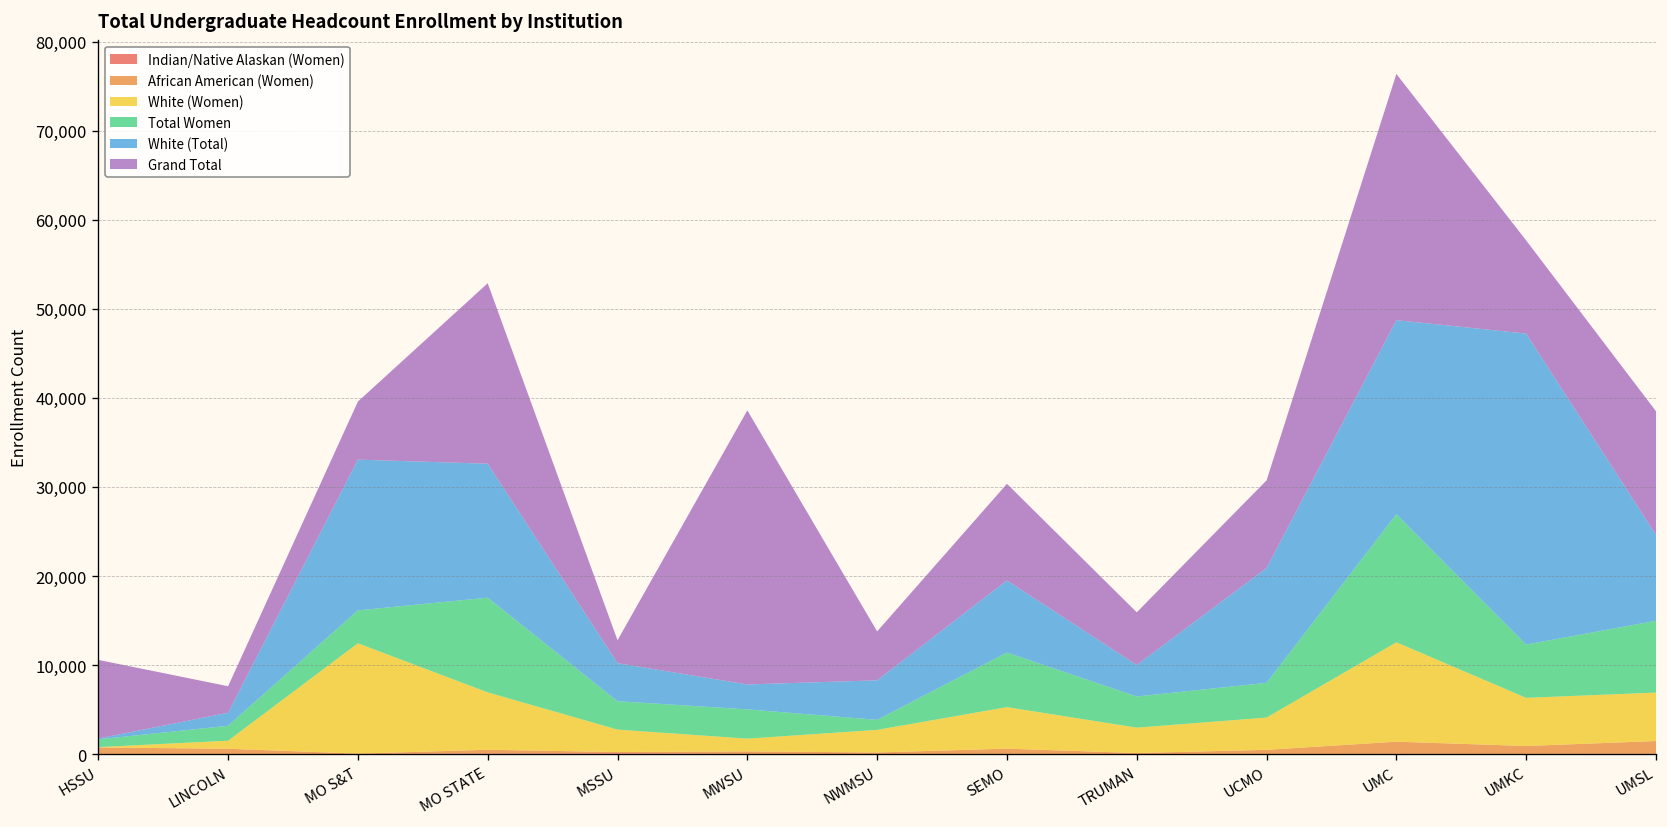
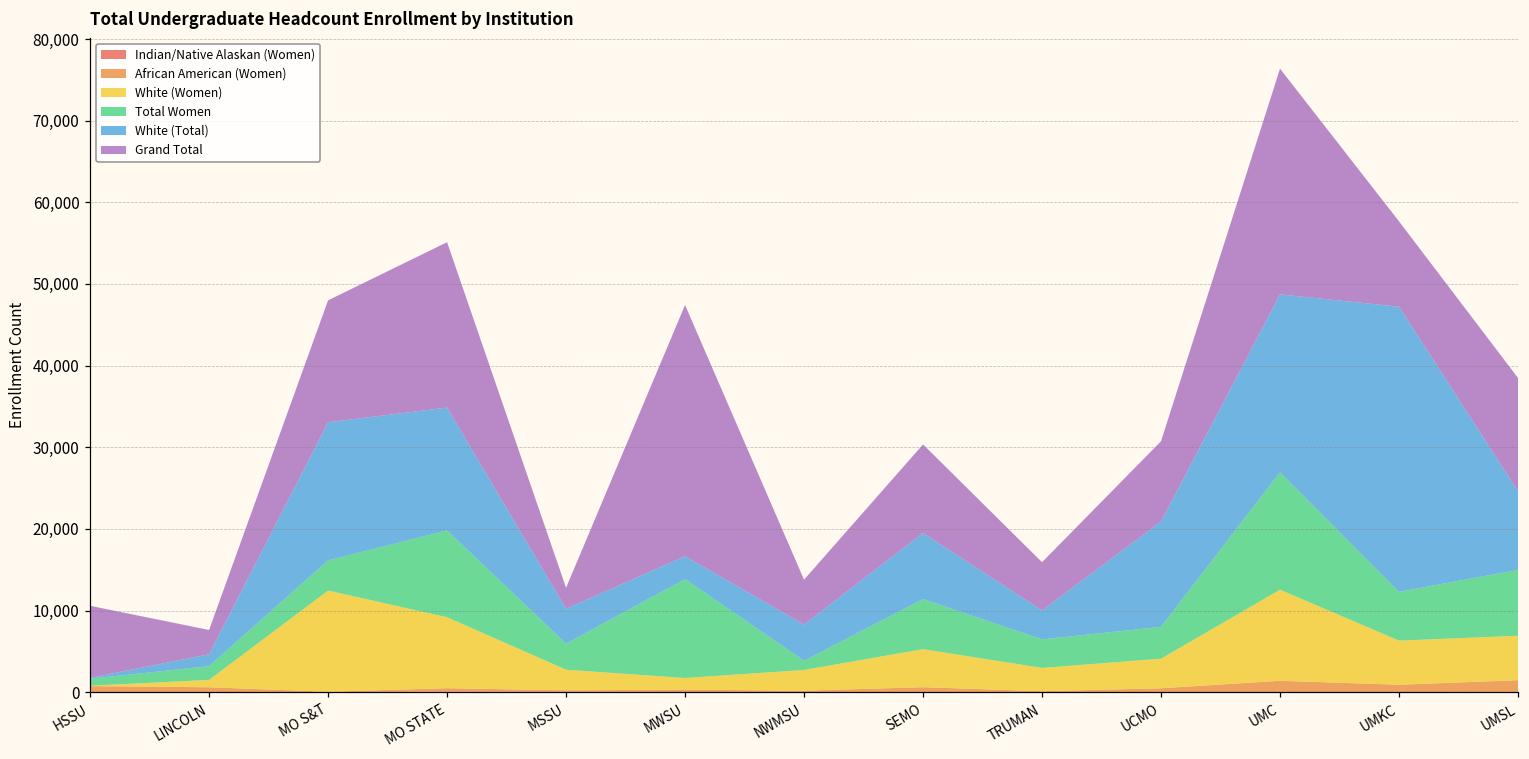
  {
    "White (Women)": {
      "LINCOLN": "1,000",
      "MO S&T": "12,000",
-     "MO STATE": "6,000",
+     "MO STATE": "9,000",
      "MSSU": "3,000",
      "MWSU": "1,000",
      "NWMSU": "3,000",
      "SEMO": "5,000",
      "TRUMAN": "3,000",
      "UCMO": "4,000",
      "UMC": "11,000",
      "UMKC": "5,000",
      "UMSL": "5,000"
    },
    "Total Women": {
      "LINCOLN": "2,000",
      "MO S&T": "4,000",
      "MO STATE": "11,000",
      "MSSU": "3,000",
-     "MWSU": "3,000",
+     "MWSU": "12,000",
      "NWMSU": "1,000",
      "SEMO": "6,000",
      "TRUMAN": "3,000",
      "UCMO": "4,000",
      "UMC": "14,000",
      "UMKC": "6,000",
      "UMSL": "8,000"
    },
    "White (Total)": {
      "LINCOLN": "1,000",
      "MO S&T": "17,000",
      "MO STATE": "15,000",
      "MSSU": "4,000",
      "MWSU": "3,000",
      "NWMSU": "4,000",
      "SEMO": "8,000",
      "TRUMAN": "4,000",
      "UCMO": "13,000",
      "UMC": "22,000",
      "UMKC": "35,000",
      "UMSL": "10,000"
    },
    "Grand Total": {
      "HSSU": "9,000",
      "LINCOLN": "3,000",
-     "MO S&T": "7,000",
+     "MO S&T": "15,000",
      "MO STATE": "20,000",
      "MSSU": "3,000",
      "MWSU": "31,000",
      "NWMSU": "5,000",
      "SEMO": "11,000",
      "TRUMAN": "6,000",
      "UCMO": "10,000",
      "UMC": "28,000",
      "UMKC": "10,000",
      "UMSL": "14,000"
    }
  }
